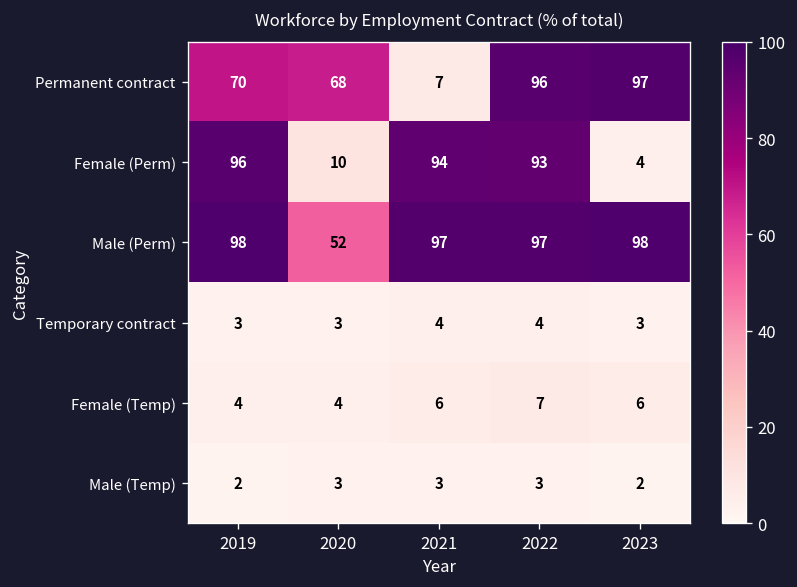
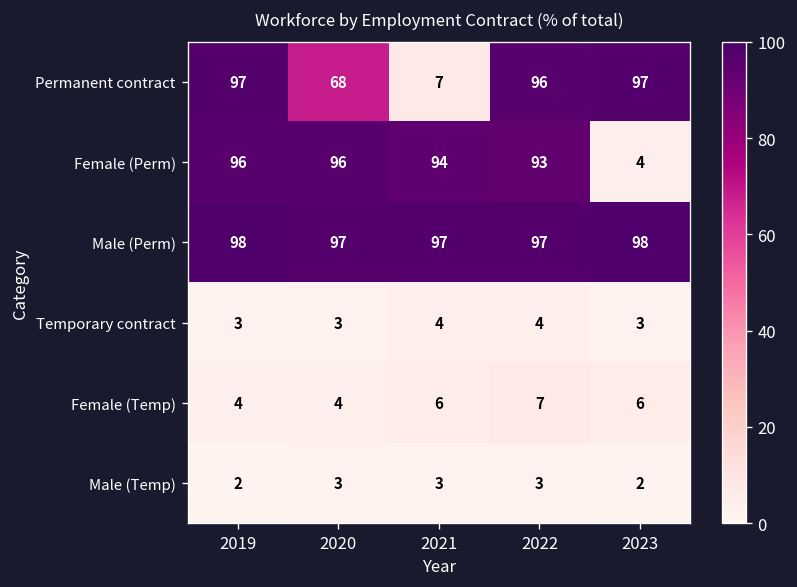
  {
    "Permanent contract": {
-     "2019": 70,
+     "2019": 97,
      "2020": 68,
      "2021": 7,
      "2022": 96,
      "2023": 97
    },
    "Female (Perm)": {
      "2019": 96,
-     "2020": 10,
+     "2020": 96,
      "2021": 94,
      "2022": 93,
      "2023": 4
    },
    "Male (Perm)": {
      "2019": 98,
-     "2020": 52,
+     "2020": 97,
      "2021": 97,
      "2022": 97,
      "2023": 98
    },
    "Temporary contract": {
      "2019": 3,
      "2020": 3,
      "2021": 4,
      "2022": 4,
      "2023": 3
    },
    "Female (Temp)": {
      "2019": 4,
      "2020": 4,
      "2021": 6,
      "2022": 7,
      "2023": 6
    },
    "Male (Temp)": {
      "2019": 2,
      "2020": 3,
      "2021": 3,
      "2022": 3,
      "2023": 2
    }
  }
